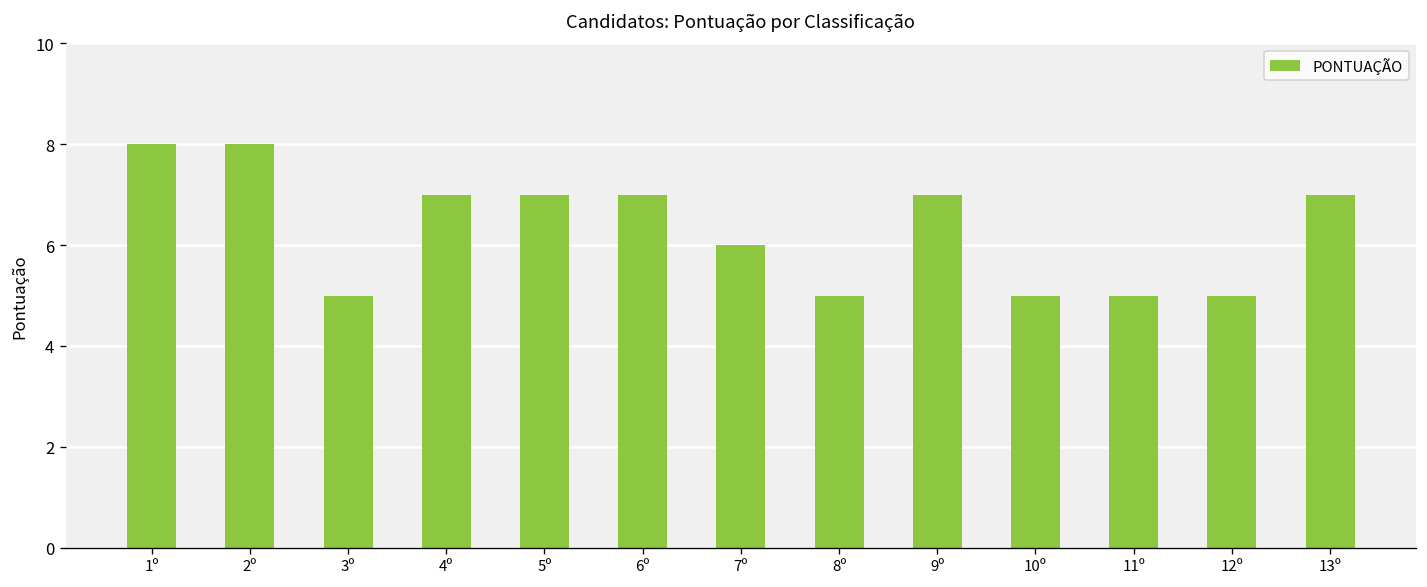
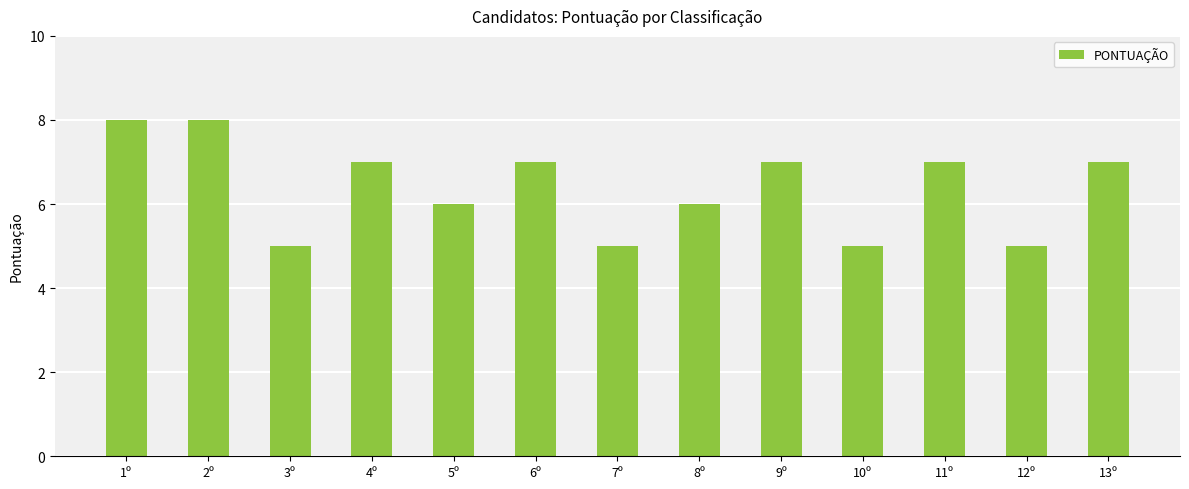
  {
    "1º": 8,
    "2º": 8,
    "3º": 5,
    "4º": 7,
-   "5º": 7,
+   "5º": 6,
    "6º": 7,
-   "7º": 6,
-   "8º": 5,
+   "7º": 5,
+   "8º": 6,
    "9º": 7,
    "10º": 5,
-   "11º": 5,
+   "11º": 7,
    "12º": 5,
    "13º": 7
  }
